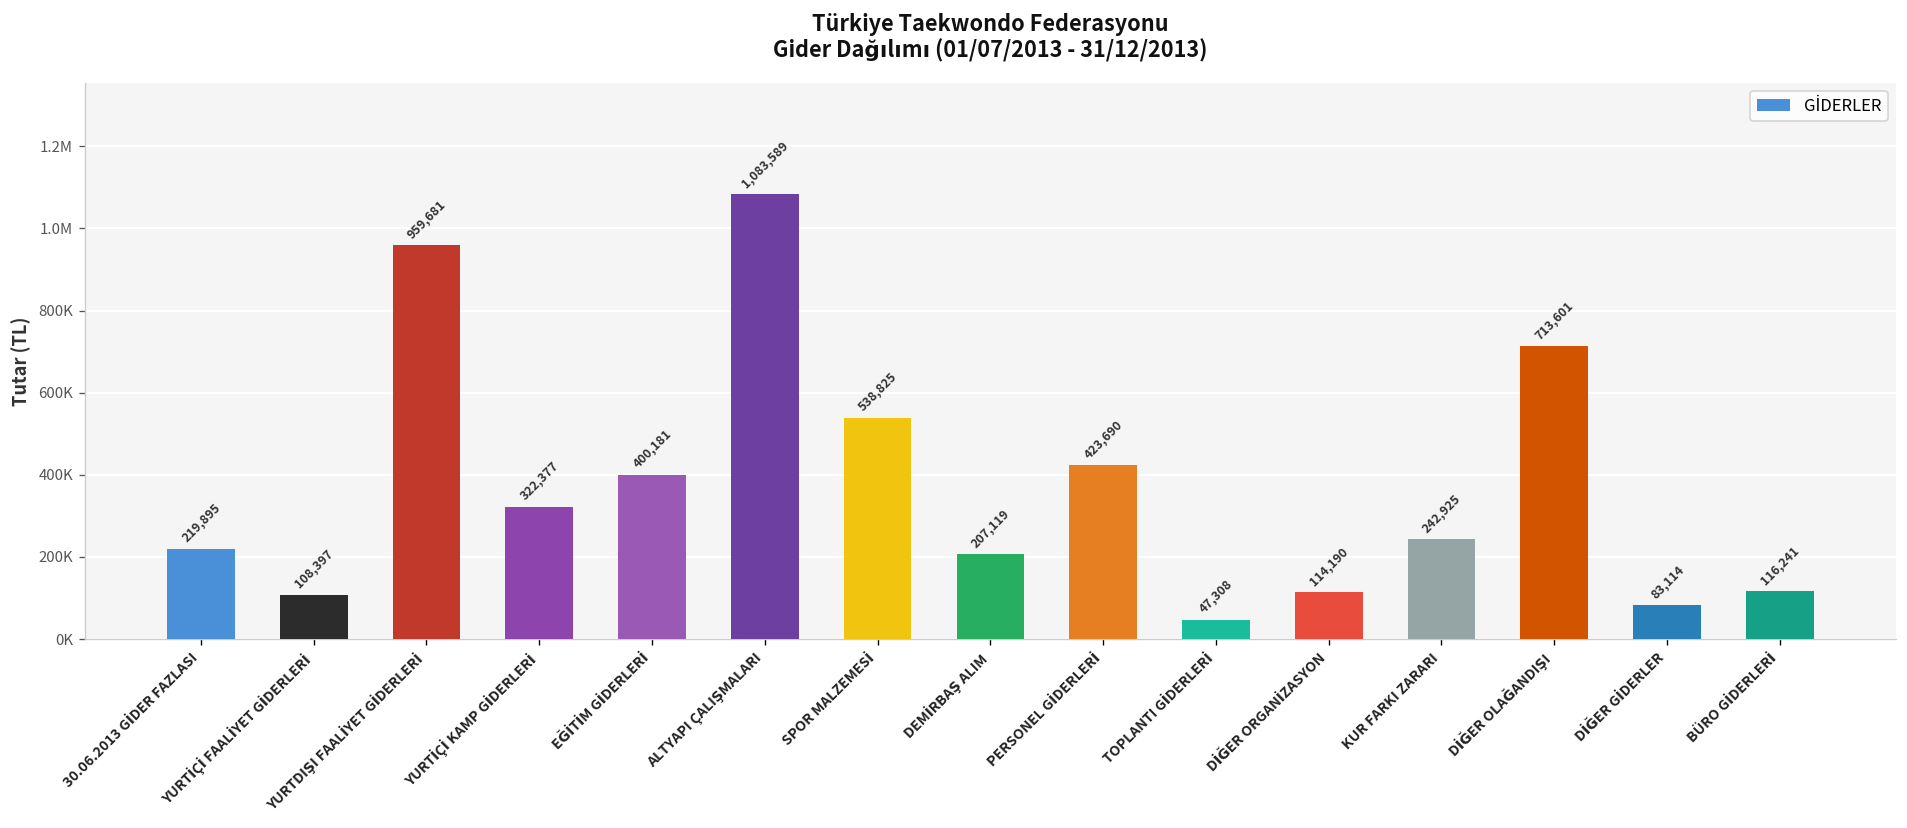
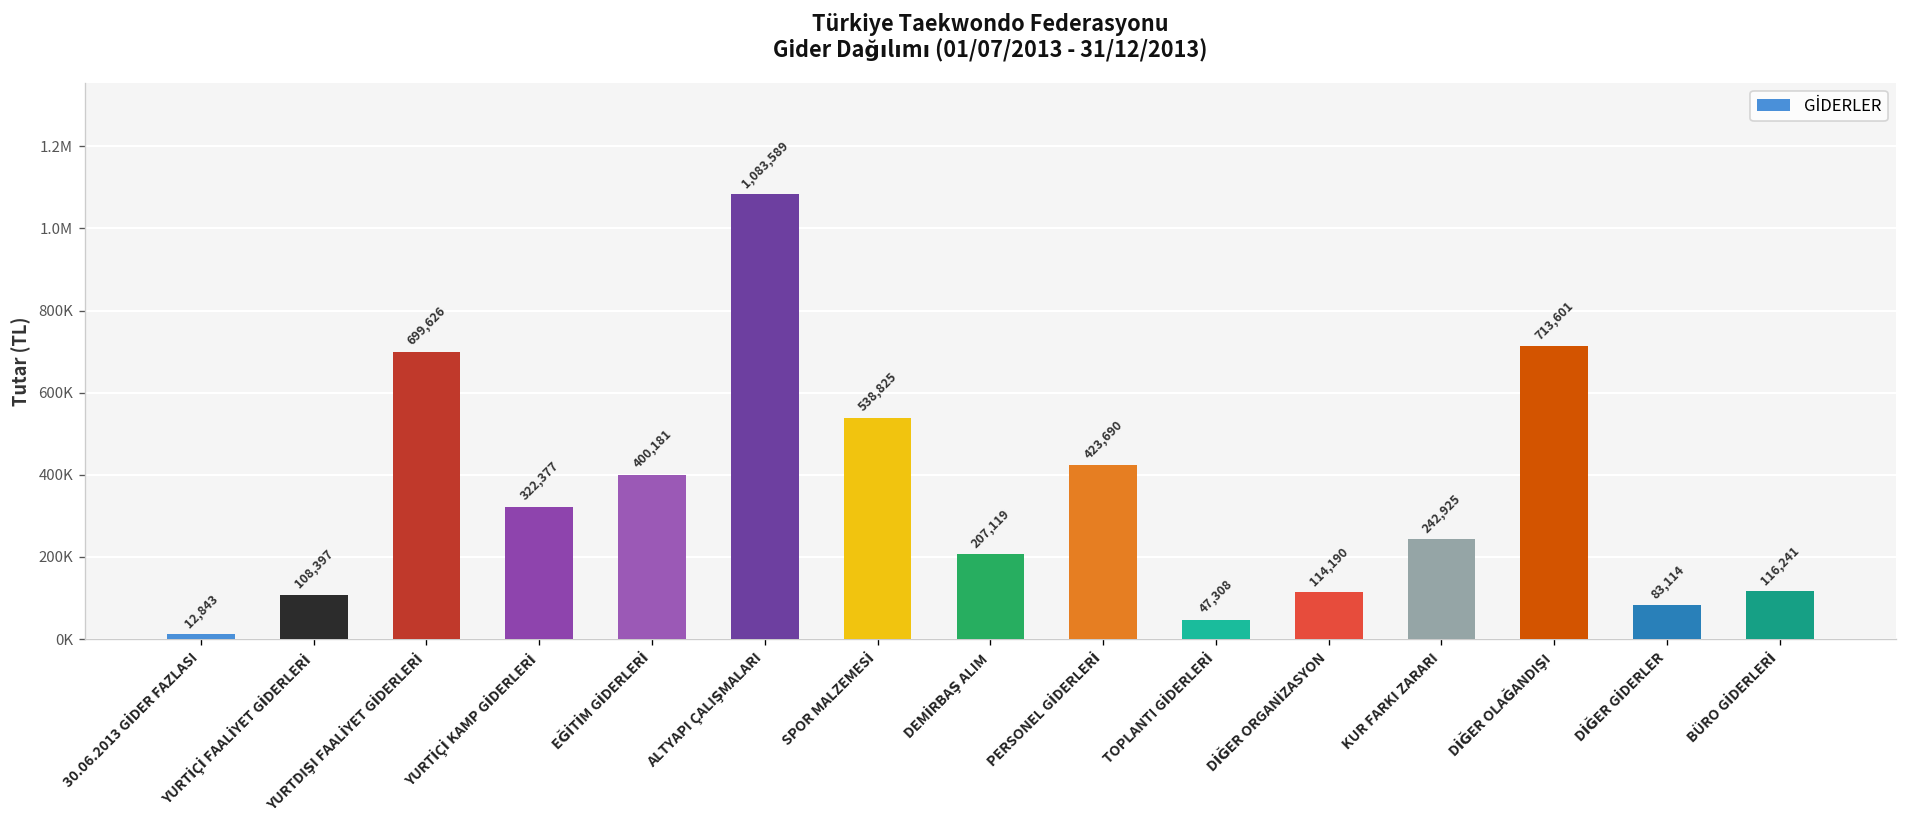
  {
-   "30.06.2013 GİDER FAZLASI": "219,895",
+   "30.06.2013 GİDER FAZLASI": "12,843",
    "YURTİÇİ FAALİYET GİDERLERİ": "108,397",
-   "YURTDIŞI FAALİYET GİDERLERİ": "959,681",
+   "YURTDIŞI FAALİYET GİDERLERİ": "699,626",
    "YURTİÇİ KAMP GİDERLERİ": "322,377",
    "EĞİTİM GİDERLERİ": "400,181",
    "ALTYAPI ÇALIŞMALARI": "1,083,589",
    "SPOR MALZEMESİ": "538,825",
    "DEMİRBAŞ ALIM": "207,119",
    "PERSONEL GİDERLERİ": "423,690",
    "TOPLANTI GİDERLERİ": "47,308",
    "DİĞER ORGANİZASYON": "114,190",
    "KUR FARKI ZARARI": "242,925",
    "DİĞER OLAĞANDIŞI": "713,601",
    "DİĞER GİDERLER": "83,114",
    "BÜRO GİDERLERİ": "116,241"
  }
